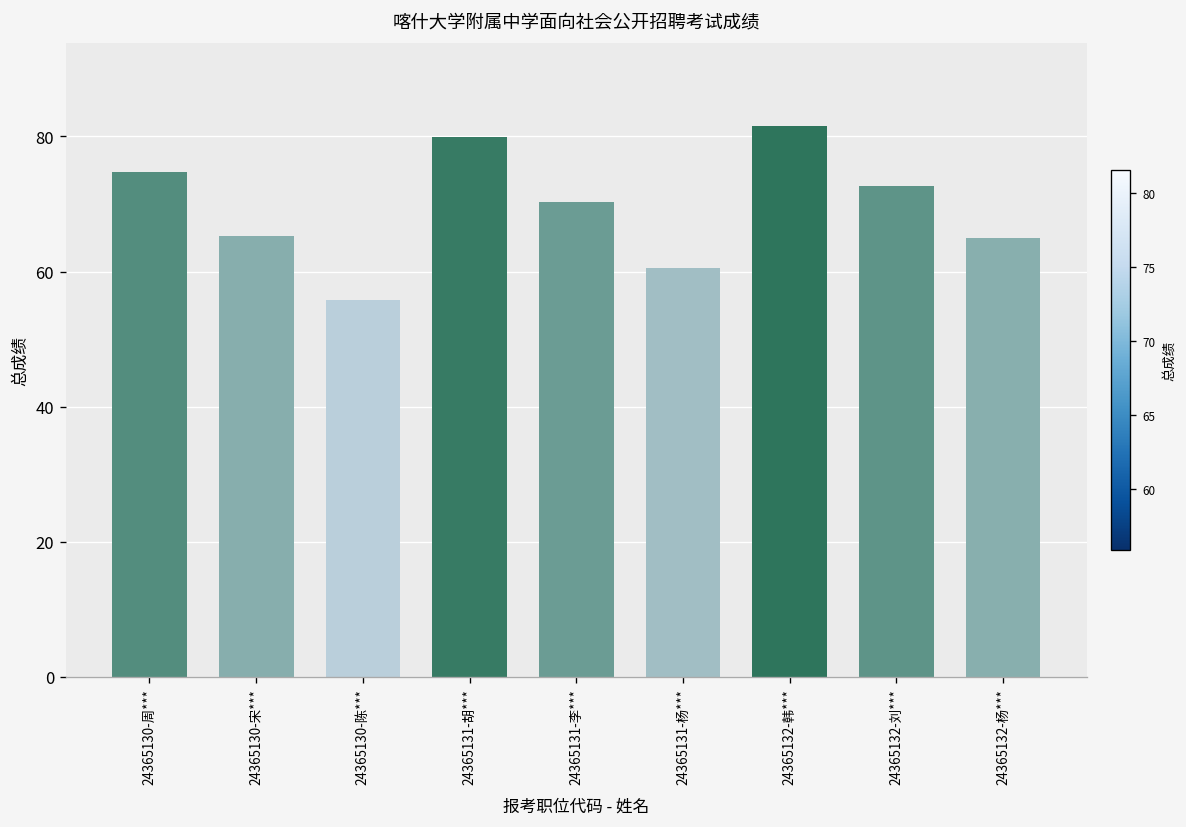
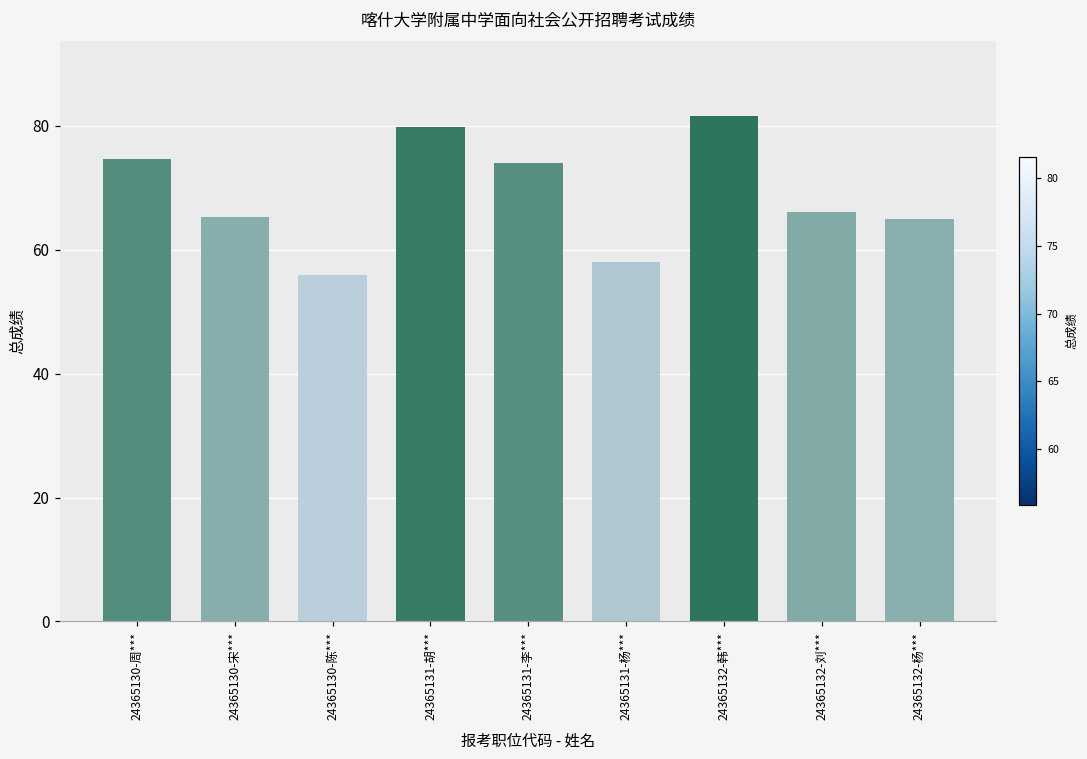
  {
    "24365130-周***": 75,
    "24365130-宋***": 65,
    "24365130-陈***": 56,
    "24365131-胡***": 80,
-   "24365131-李***": 70,
-   "24365131-杨***": 60,
+   "24365131-李***": 74,
+   "24365131-杨***": 58,
    "24365132-韩***": 82,
-   "24365132-刘***": 73,
+   "24365132-刘***": 66,
    "24365132-杨***": 65
  }
